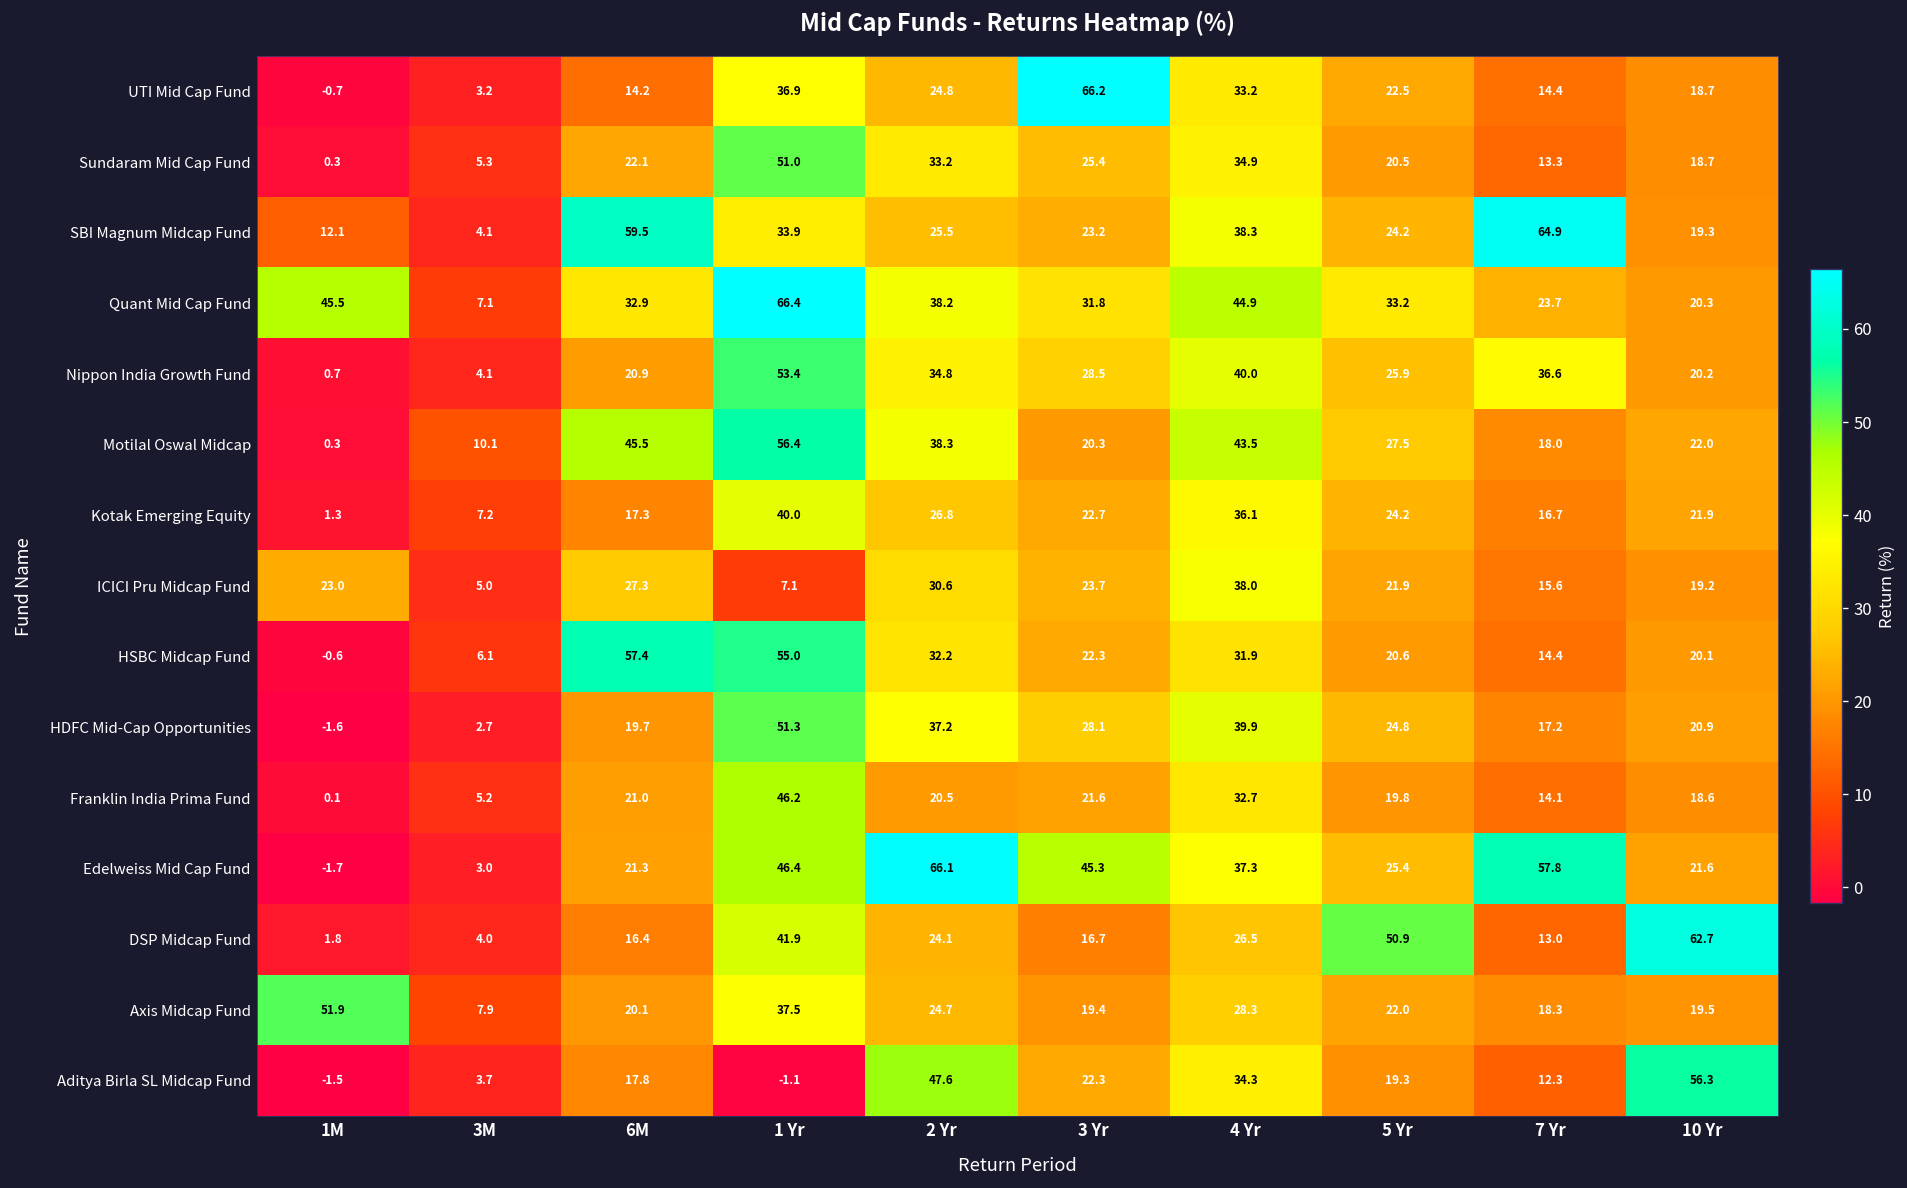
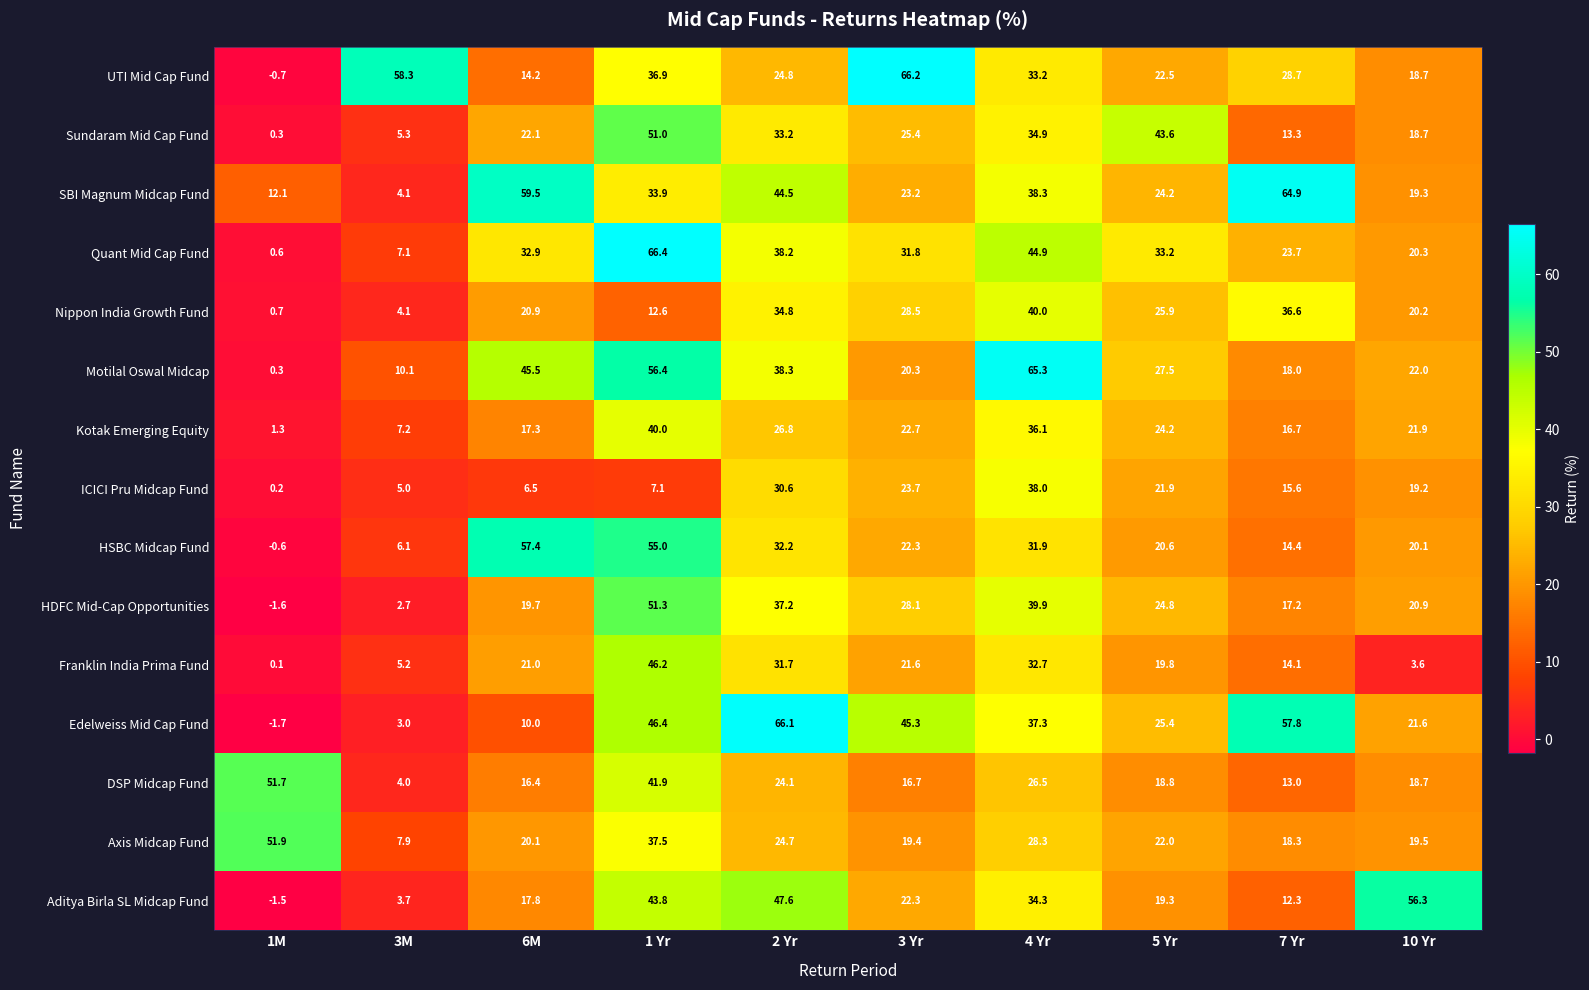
  {
    "UTI Mid Cap Fund": {
      "1M": -0.7,
-     "3M": 3.2,
+     "3M": 58.3,
      "6M": 14.2,
      "1 Yr": 36.9,
      "2 Yr": 24.8,
      "3 Yr": 66.2,
      "4 Yr": 33.2,
      "5 Yr": 22.5,
-     "7 Yr": 14.4,
+     "7 Yr": 28.7,
      "10 Yr": 18.7
    },
    "Sundaram Mid Cap Fund": {
      "1M": 0.3,
      "3M": 5.3,
      "6M": 22.1,
      "1 Yr": 51.0,
      "2 Yr": 33.2,
      "3 Yr": 25.4,
      "4 Yr": 34.9,
-     "5 Yr": 20.5,
+     "5 Yr": 43.6,
      "7 Yr": 13.3,
      "10 Yr": 18.7
    },
    "SBI Magnum Midcap Fund": {
      "1M": 12.1,
      "3M": 4.1,
      "6M": 59.5,
      "1 Yr": 33.9,
-     "2 Yr": 25.5,
+     "2 Yr": 44.5,
      "3 Yr": 23.2,
      "4 Yr": 38.3,
      "5 Yr": 24.2,
      "7 Yr": 64.9,
      "10 Yr": 19.3
    },
    "Quant Mid Cap Fund": {
-     "1M": 45.5,
+     "1M": 0.6,
      "3M": 7.1,
      "6M": 32.9,
      "1 Yr": 66.4,
      "2 Yr": 38.2,
      "3 Yr": 31.8,
      "4 Yr": 44.9,
      "5 Yr": 33.2,
      "7 Yr": 23.7,
      "10 Yr": 20.3
    },
    "Nippon India Growth Fund": {
      "1M": 0.7,
      "3M": 4.1,
      "6M": 20.9,
-     "1 Yr": 53.4,
+     "1 Yr": 12.6,
      "2 Yr": 34.8,
      "3 Yr": 28.5,
      "4 Yr": 40.0,
      "5 Yr": 25.9,
      "7 Yr": 36.6,
      "10 Yr": 20.2
    },
    "Motilal Oswal Midcap": {
      "1M": 0.3,
      "3M": 10.1,
      "6M": 45.5,
      "1 Yr": 56.4,
      "2 Yr": 38.3,
      "3 Yr": 20.3,
-     "4 Yr": 43.5,
+     "4 Yr": 65.3,
      "5 Yr": 27.5,
      "7 Yr": 18.0,
      "10 Yr": 22.0
    },
    "Kotak Emerging Equity": {
      "1M": 1.3,
      "3M": 7.2,
      "6M": 17.3,
      "1 Yr": 40.0,
      "2 Yr": 26.8,
      "3 Yr": 22.7,
      "4 Yr": 36.1,
      "5 Yr": 24.2,
      "7 Yr": 16.7,
      "10 Yr": 21.9
    },
    "ICICI Pru Midcap Fund": {
-     "1M": 23.0,
+     "1M": 0.2,
      "3M": 5.0,
-     "6M": 27.3,
+     "6M": 6.5,
      "1 Yr": 7.1,
      "2 Yr": 30.6,
      "3 Yr": 23.7,
      "4 Yr": 38.0,
      "5 Yr": 21.9,
      "7 Yr": 15.6,
      "10 Yr": 19.2
    },
    "HSBC Midcap Fund": {
      "1M": -0.6,
      "3M": 6.1,
      "6M": 57.4,
      "1 Yr": 55.0,
      "2 Yr": 32.2,
      "3 Yr": 22.3,
      "4 Yr": 31.9,
      "5 Yr": 20.6,
      "7 Yr": 14.4,
      "10 Yr": 20.1
    },
    "HDFC Mid-Cap Opportunities": {
      "1M": -1.6,
      "3M": 2.7,
      "6M": 19.7,
      "1 Yr": 51.3,
      "2 Yr": 37.2,
      "3 Yr": 28.1,
      "4 Yr": 39.9,
      "5 Yr": 24.8,
      "7 Yr": 17.2,
      "10 Yr": 20.9
    },
    "Franklin India Prima Fund": {
      "1M": 0.1,
      "3M": 5.2,
      "6M": 21.0,
      "1 Yr": 46.2,
-     "2 Yr": 20.5,
+     "2 Yr": 31.7,
      "3 Yr": 21.6,
      "4 Yr": 32.7,
      "5 Yr": 19.8,
      "7 Yr": 14.1,
-     "10 Yr": 18.6
+     "10 Yr": 3.6
    },
    "Edelweiss Mid Cap Fund": {
      "1M": -1.7,
      "3M": 3.0,
-     "6M": 21.3,
+     "6M": 10.0,
      "1 Yr": 46.4,
      "2 Yr": 66.1,
      "3 Yr": 45.3,
      "4 Yr": 37.3,
      "5 Yr": 25.4,
      "7 Yr": 57.8,
      "10 Yr": 21.6
    },
    "DSP Midcap Fund": {
-     "1M": 1.8,
+     "1M": 51.7,
      "3M": 4.0,
      "6M": 16.4,
      "1 Yr": 41.9,
      "2 Yr": 24.1,
      "3 Yr": 16.7,
      "4 Yr": 26.5,
-     "5 Yr": 50.9,
+     "5 Yr": 18.8,
      "7 Yr": 13.0,
-     "10 Yr": 62.7
+     "10 Yr": 18.7
    },
    "Axis Midcap Fund": {
      "1M": 51.9,
      "3M": 7.9,
      "6M": 20.1,
      "1 Yr": 37.5,
      "2 Yr": 24.7,
      "3 Yr": 19.4,
      "4 Yr": 28.3,
      "5 Yr": 22.0,
      "7 Yr": 18.3,
      "10 Yr": 19.5
    },
    "Aditya Birla SL Midcap Fund": {
      "1M": -1.5,
      "3M": 3.7,
      "6M": 17.8,
-     "1 Yr": -1.1,
+     "1 Yr": 43.8,
      "2 Yr": 47.6,
      "3 Yr": 22.3,
      "4 Yr": 34.3,
      "5 Yr": 19.3,
      "7 Yr": 12.3,
      "10 Yr": 56.3
    }
  }
